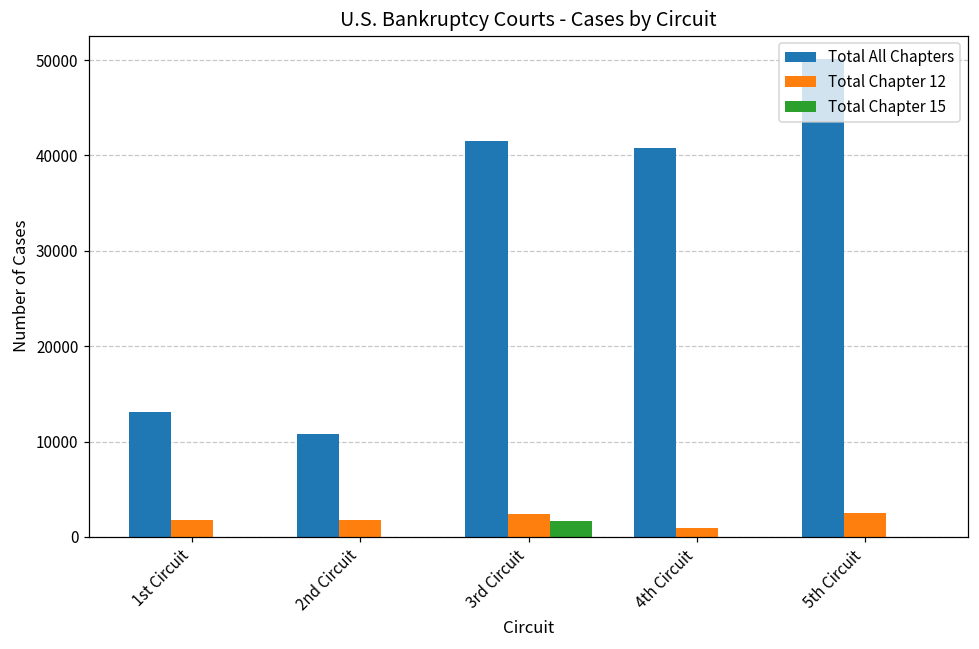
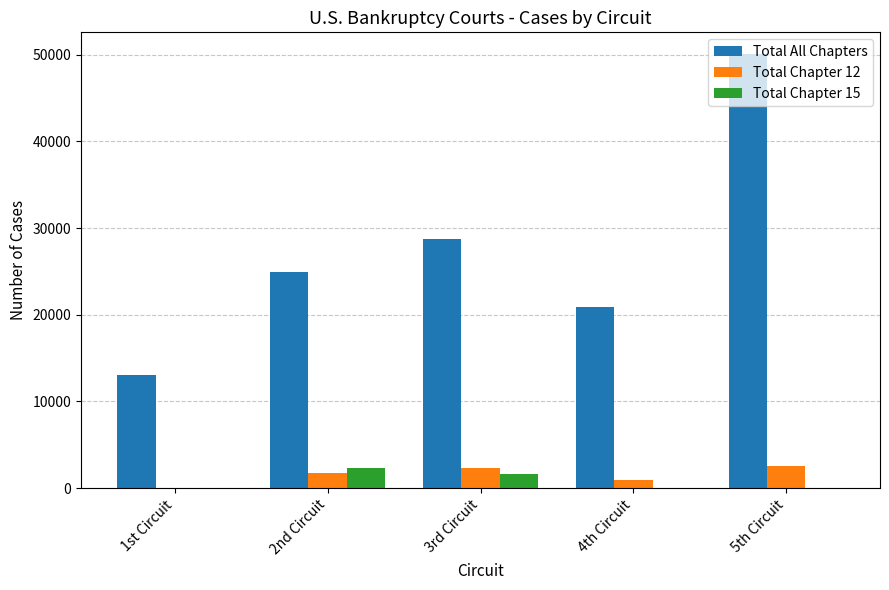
  {
    "Total All Chapters": {
      "1st Circuit": 13000,
-     "2nd Circuit": 11000,
-     "3rd Circuit": 42000,
-     "4th Circuit": 41000
+     "2nd Circuit": 25000,
+     "3rd Circuit": 29000,
+     "4th Circuit": 21000
    },
    "Total Chapter 12": {
-     "1st Circuit": 2000,
+     "1st Circuit": 0,
      "2nd Circuit": 2000,
      "3rd Circuit": 2000,
      "4th Circuit": 1000,
      "5th Circuit": 3000
    },
    "Total Chapter 15": {
-     "2nd Circuit": 0,
+     "2nd Circuit": 2000,
      "3rd Circuit": 2000,
      "4th Circuit": 0
    }
  }
